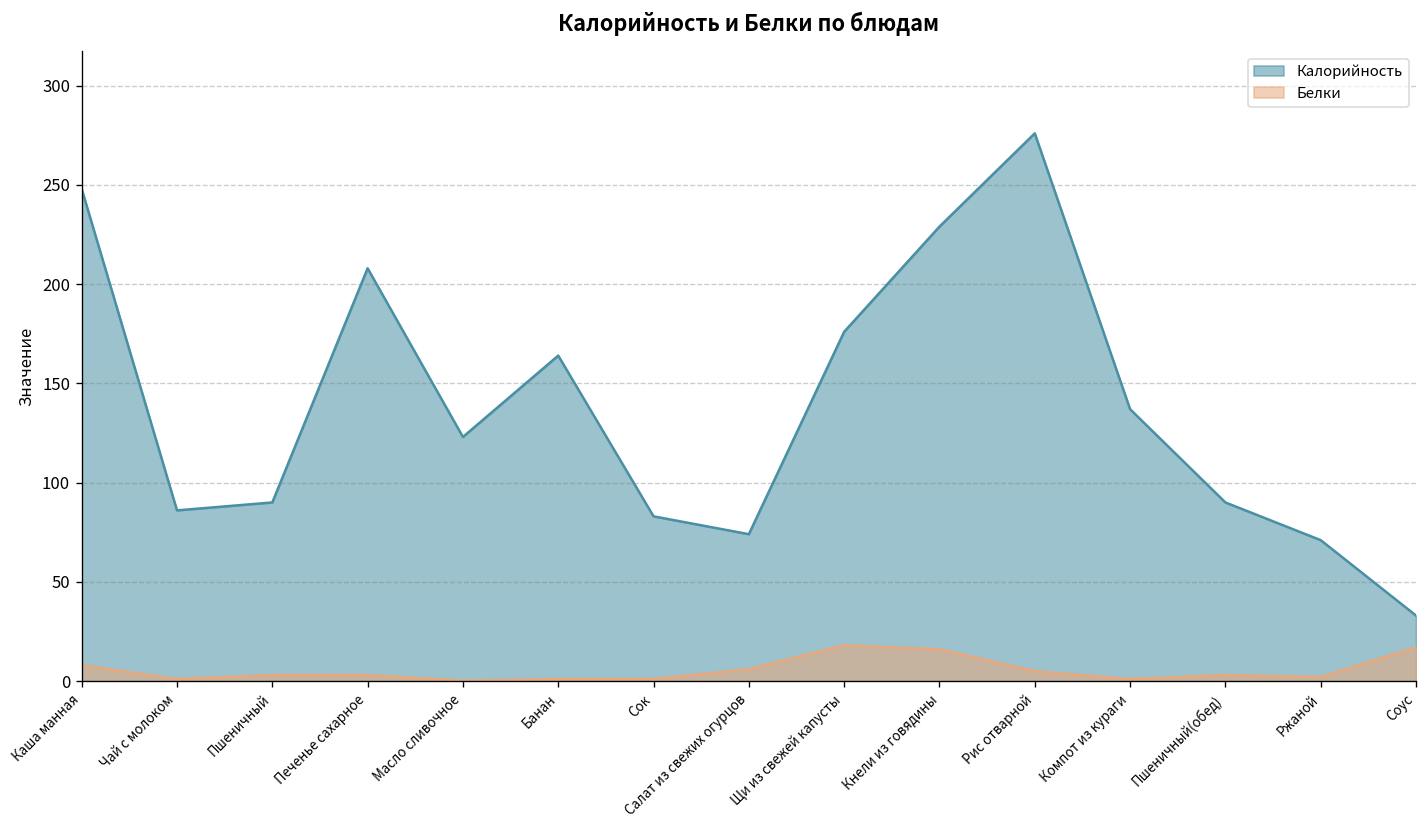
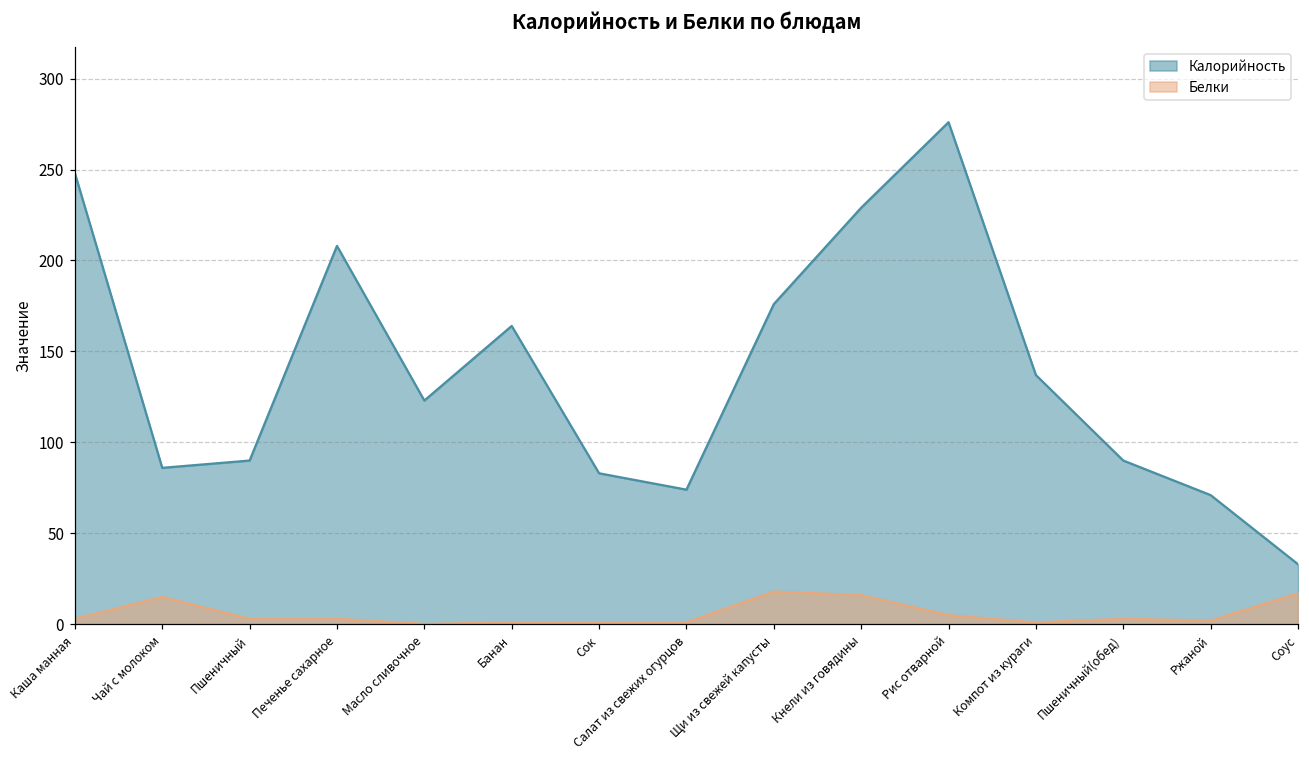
  {
    "Калорийность": {
      "Каша манная": 248,
      "Чай с молоком": 86,
      "Пшеничный": 90,
      "Печенье сахарное": 208,
      "Масло сливочное": 123,
      "Банан": 164,
      "Сок": 83,
      "Салат из свежих огурцов": 74,
      "Щи из свежей капусты": 176,
      "Кнели из говядины": 229,
      "Рис отварной": 276,
      "Компот из кураги": 137,
      "Пшеничный(обед)": 90,
      "Ржаной": 71,
      "Соус": 33
    },
    "Белки": {
-     "Каша манная": 8,
-     "Чай с молоком": 1,
+     "Каша манная": 3,
+     "Чай с молоком": 15,
      "Пшеничный": 3,
      "Печенье сахарное": 3,
      "Масло сливочное": 0,
      "Банан": 1,
      "Сок": 1,
-     "Салат из свежих огурцов": 6,
+     "Салат из свежих огурцов": 1,
      "Щи из свежей капусты": 18,
      "Кнели из говядины": 16,
      "Рис отварной": 5,
      "Компот из кураги": 1,
      "Пшеничный(обед)": 3,
      "Ржаной": 2,
      "Соус": 17
    }
  }
